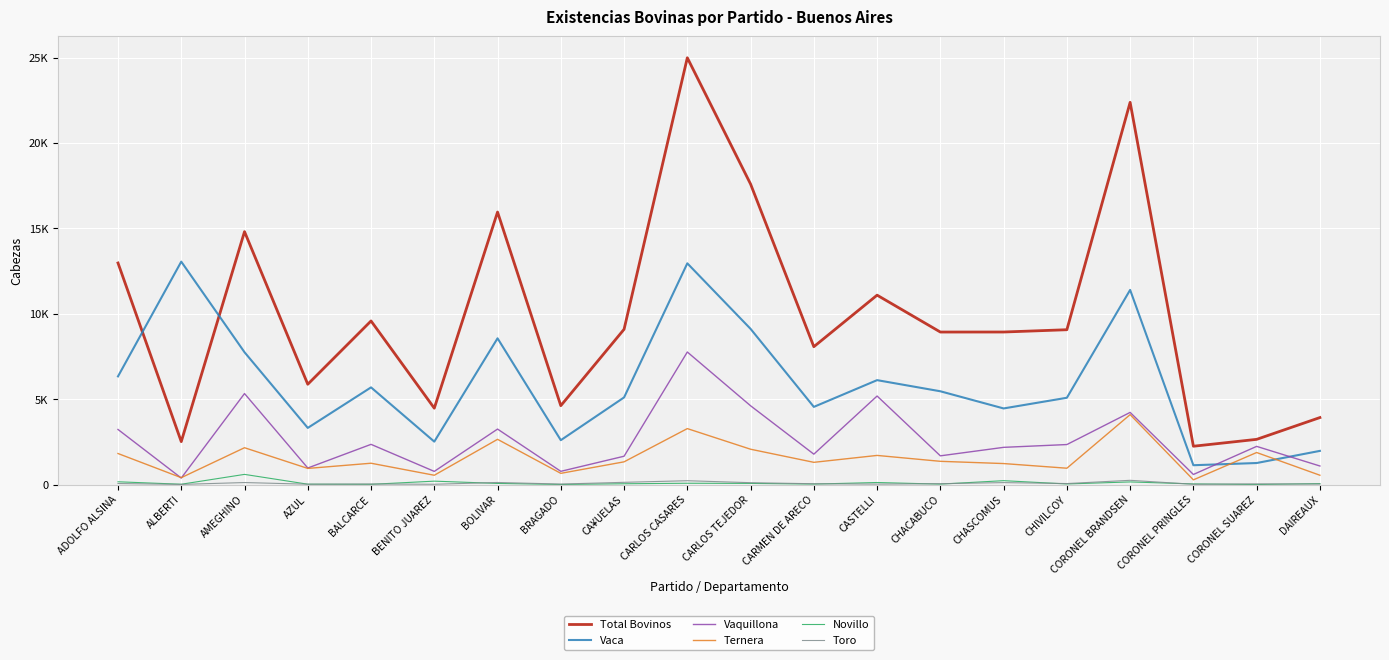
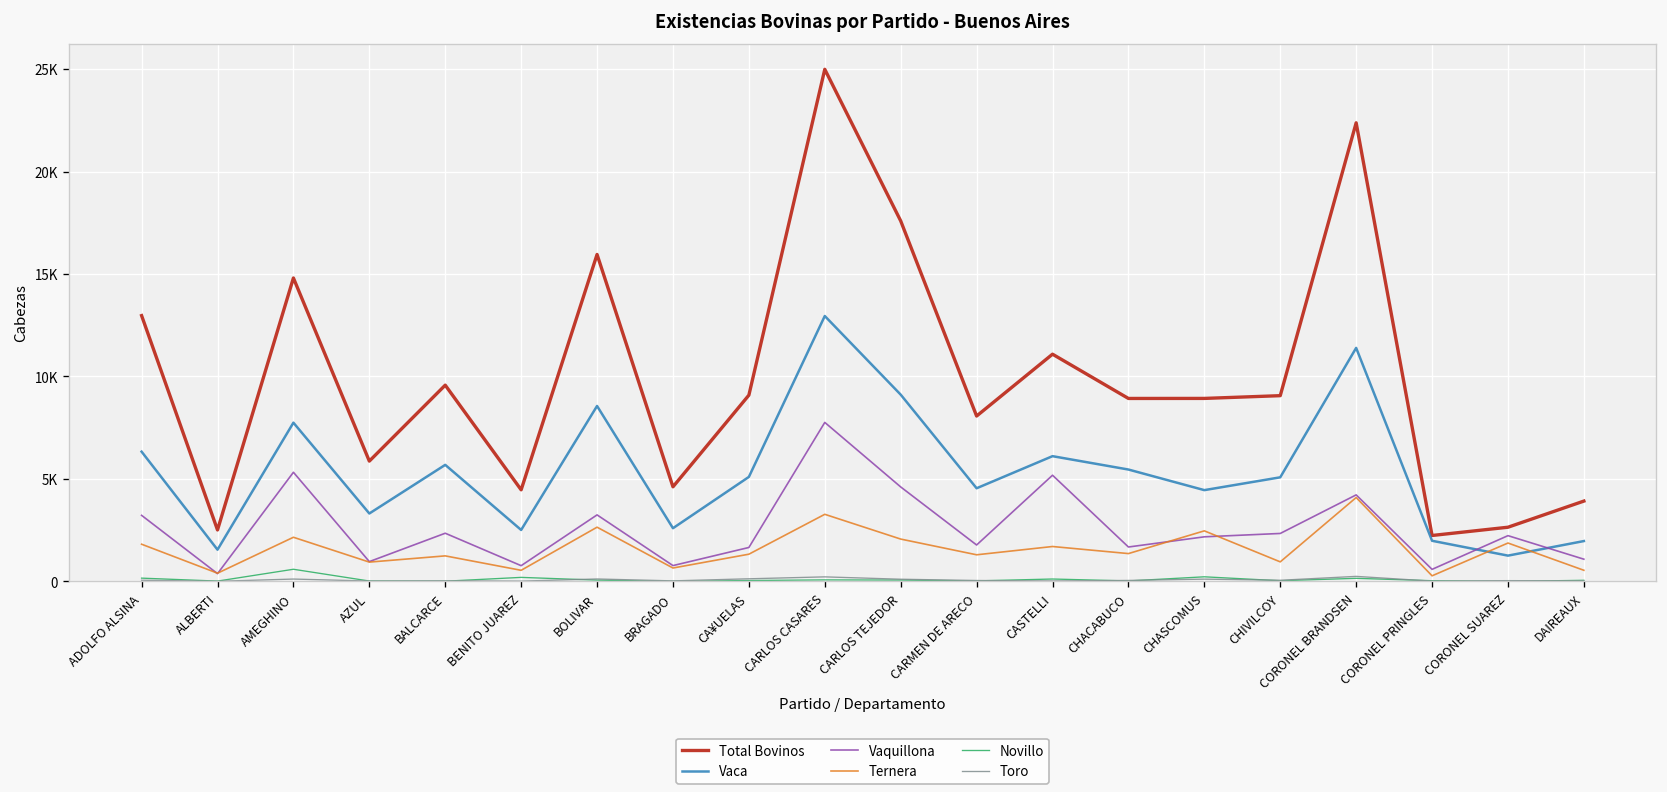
  {
    "Total Bovinos": {
      "ADOLFO ALSINA": 13000,
      "ALBERTI": 2500,
      "AMEGHINO": 14800,
      "AZUL": 5900,
      "BALCARCE": 9600,
      "BENITO JUAREZ": 4500,
      "BOLIVAR": 16000,
      "BRAGADO": 4600,
      "CA¥UELAS": 9100,
      "CARLOS CASARES": 25000,
      "CARLOS TEJEDOR": 17600,
      "CARMEN DE ARECO": 8100,
      "CASTELLI": 11100,
      "CHACABUCO": 8900,
      "CHASCOMUS": 8900,
      "CHIVILCOY": 9100,
      "CORONEL BRANDSEN": 22400,
      "CORONEL PRINGLES": 2200,
      "CORONEL SUAREZ": 2600,
      "DAIREAUX": 3900
    },
    "Vaca": {
      "ADOLFO ALSINA": 6300,
-     "ALBERTI": 13100,
+     "ALBERTI": 1500,
      "AMEGHINO": 7700,
      "AZUL": 3300,
      "BALCARCE": 5700,
      "BENITO JUAREZ": 2500,
      "BOLIVAR": 8600,
      "BRAGADO": 2600,
      "CA¥UELAS": 5100,
      "CARLOS CASARES": 13000,
      "CARLOS TEJEDOR": 9100,
      "CARMEN DE ARECO": 4500,
      "CASTELLI": 6100,
      "CHACABUCO": 5500,
      "CHASCOMUS": 4500,
      "CHIVILCOY": 5100,
      "CORONEL BRANDSEN": 11400,
-     "CORONEL PRINGLES": 1100,
+     "CORONEL PRINGLES": 2000,
      "CORONEL SUAREZ": 1300,
      "DAIREAUX": 2000
    },
    "Vaquillona": {
      "ADOLFO ALSINA": 3200,
      "AMEGHINO": 5300,
      "BALCARCE": 2400,
      "BENITO JUAREZ": 800,
      "BOLIVAR": 3200,
      "CA¥UELAS": 1700,
      "CARLOS CASARES": 7800,
      "CARLOS TEJEDOR": 4600,
      "CARMEN DE ARECO": 1800,
      "CASTELLI": 5200,
      "CHACABUCO": 1700,
      "CHASCOMUS": 2200,
      "CHIVILCOY": 2300,
      "CORONEL PRINGLES": 600,
      "CORONEL SUAREZ": 2200,
      "DAIREAUX": 1100
    },
    "Ternera": {
      "ADOLFO ALSINA": 1800,
      "AMEGHINO": 2200,
      "BALCARCE": 1200,
      "BENITO JUAREZ": 500,
      "BOLIVAR": 2600,
      "CA¥UELAS": 1300,
      "CARLOS CASARES": 3300,
      "CARLOS TEJEDOR": 2100,
      "CARMEN DE ARECO": 1300,
      "CASTELLI": 1700,
      "CHACABUCO": 1400,
-     "CHASCOMUS": 1200,
+     "CHASCOMUS": 2500,
      "CHIVILCOY": 1000,
      "CORONEL PRINGLES": 300,
      "CORONEL SUAREZ": 1900,
      "DAIREAUX": 500
    },
    "Novillo": {
      "AMEGHINO": 600,
      "BENITO JUAREZ": 200
    },
    "Toro": {
      "AMEGHINO": 100,
      "BENITO JUAREZ": 0
    }
  }
